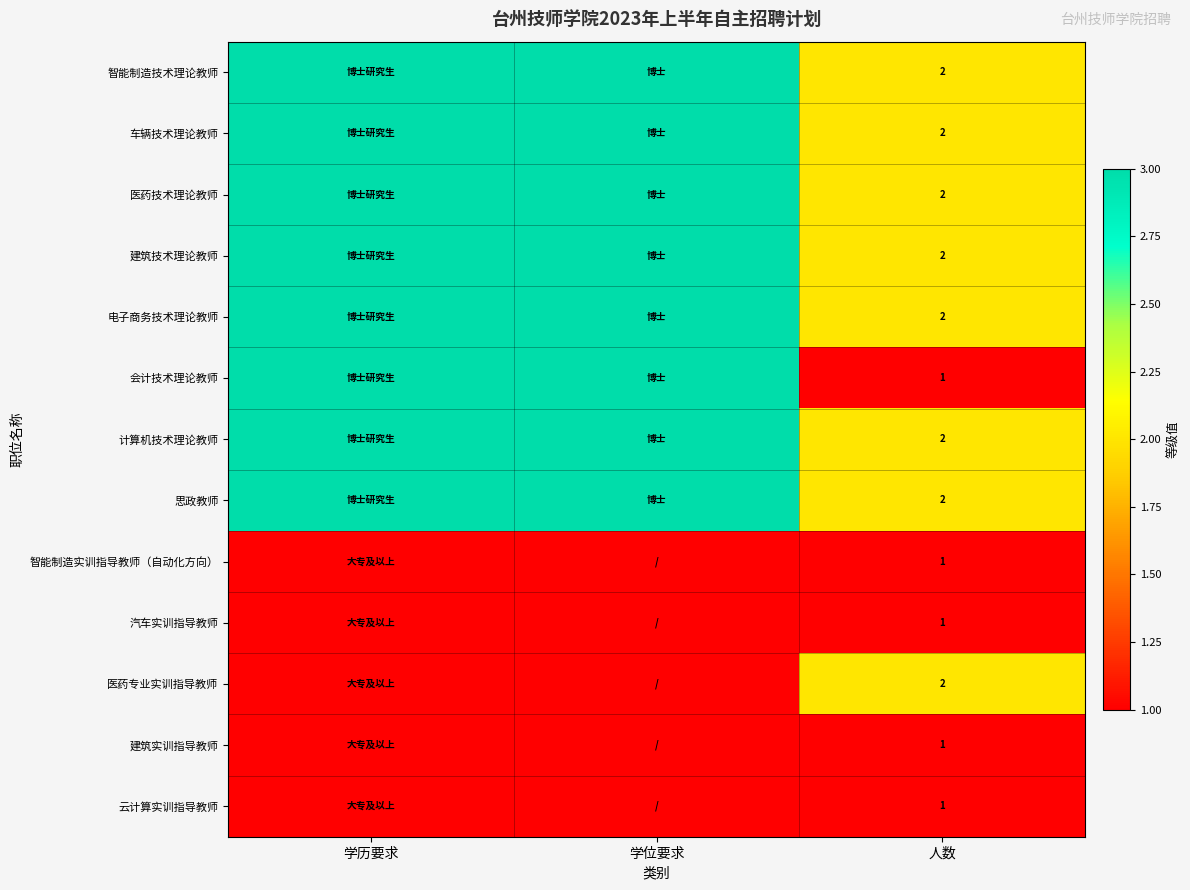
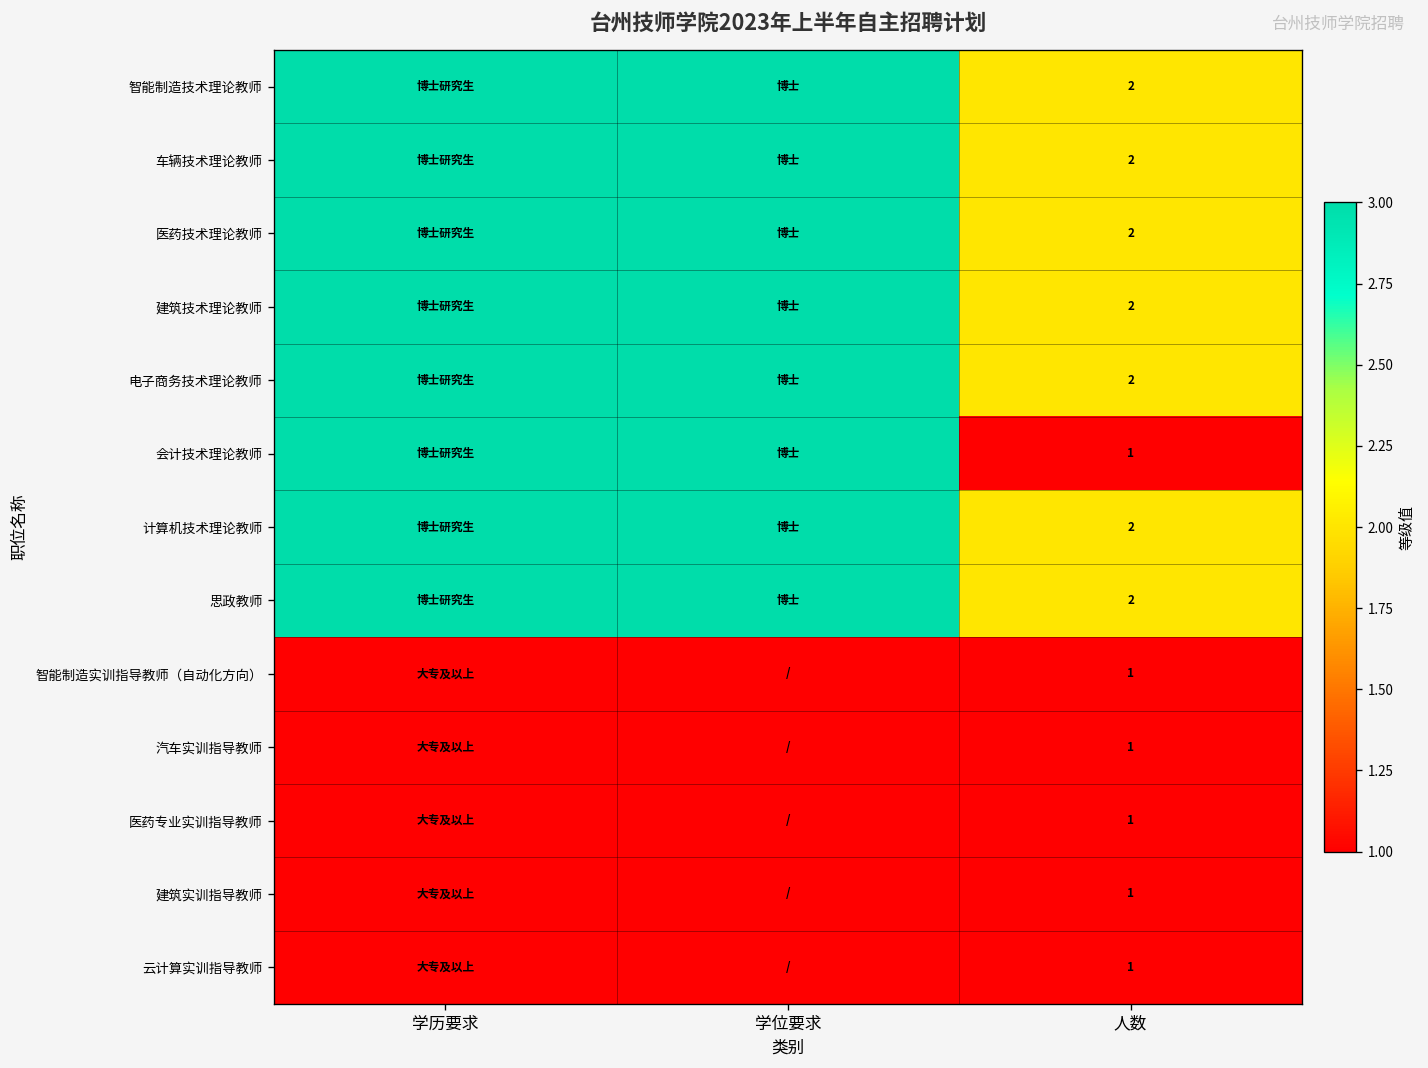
  {
    "智能制造技术理论教师": {
      "人数": 2
    },
    "车辆技术理论教师": {
      "人数": 2
    },
    "医药技术理论教师": {
      "人数": 2
    },
    "建筑技术理论教师": {
      "人数": 2
    },
    "电子商务技术理论教师": {
      "人数": 2
    },
    "会计技术理论教师": {
      "人数": 1
    },
    "计算机技术理论教师": {
      "人数": 2
    },
    "思政教师": {
      "人数": 2
    },
    "智能制造实训指导教师（自动化方向）": {
      "人数": 1
    },
    "汽车实训指导教师": {
      "人数": 1
    },
    "医药专业实训指导教师": {
-     "人数": 2
+     "人数": 1
    },
    "建筑实训指导教师": {
      "人数": 1
    },
    "云计算实训指导教师": {
      "人数": 1
    }
  }
